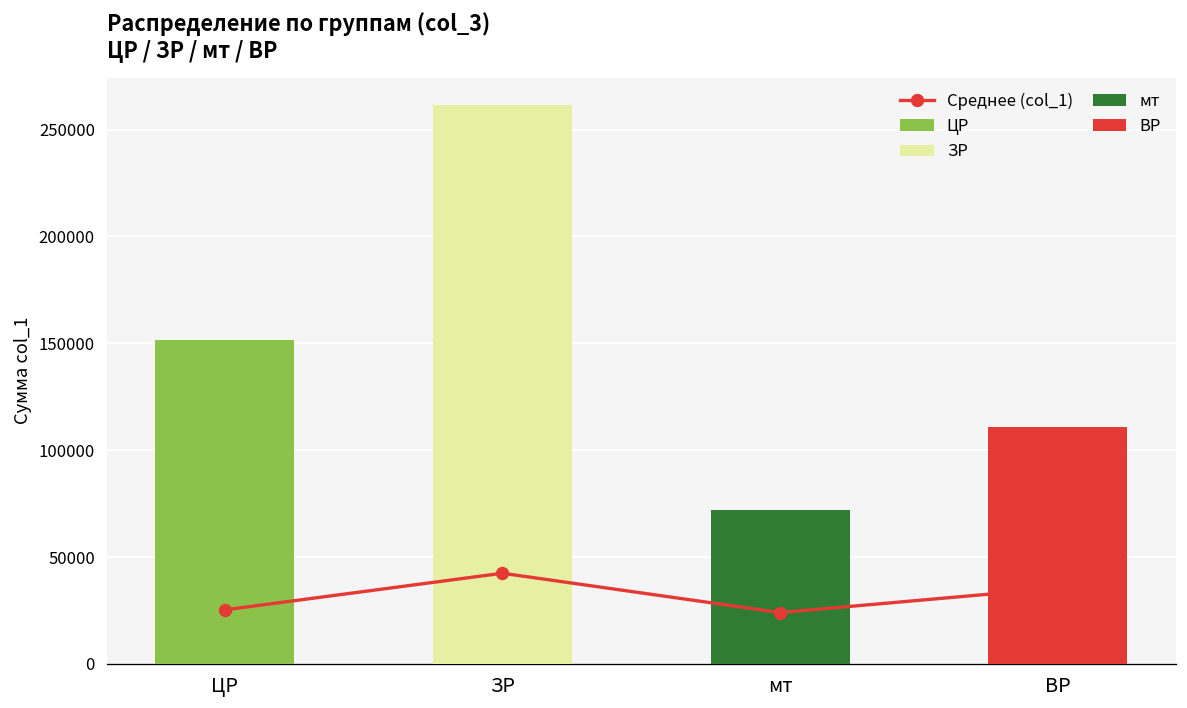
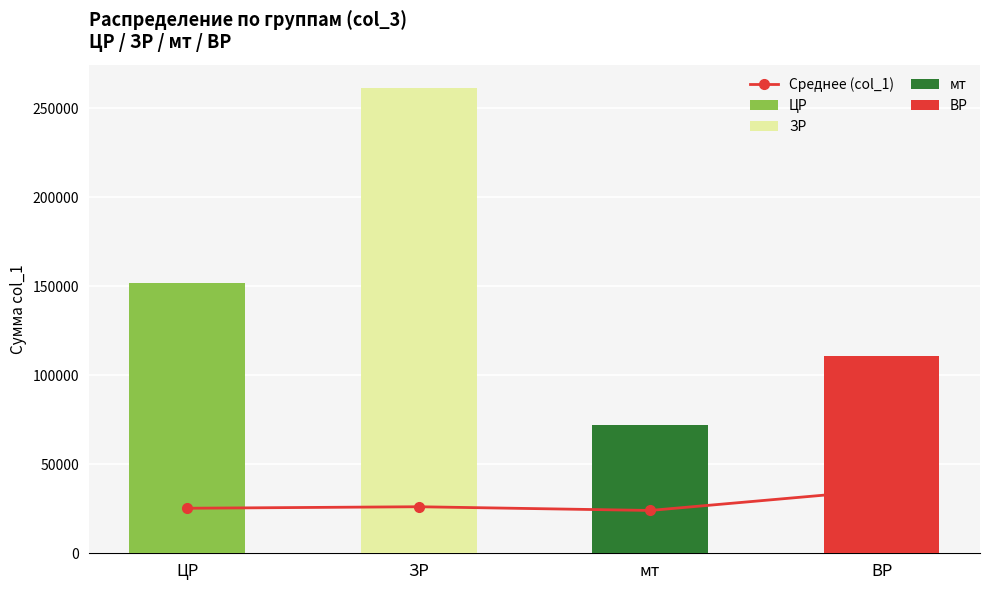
  {
    "Среднее (col_1)": {
      "ЦР": 25000,
-     "ЗР": 42000,
+     "ЗР": 26000,
      "мт": 24000,
      "ВР": 35000
    }
  }
